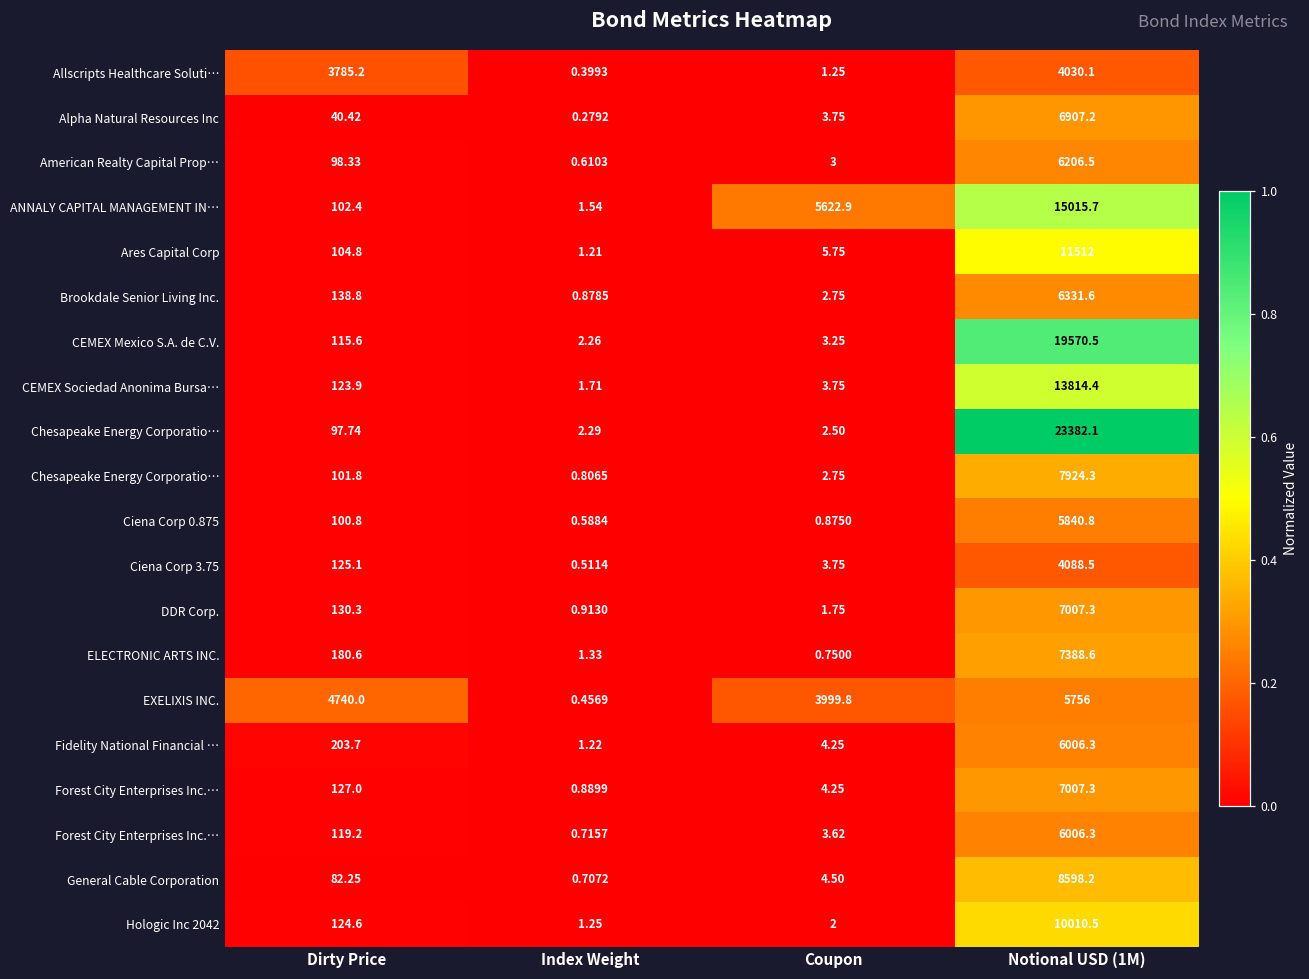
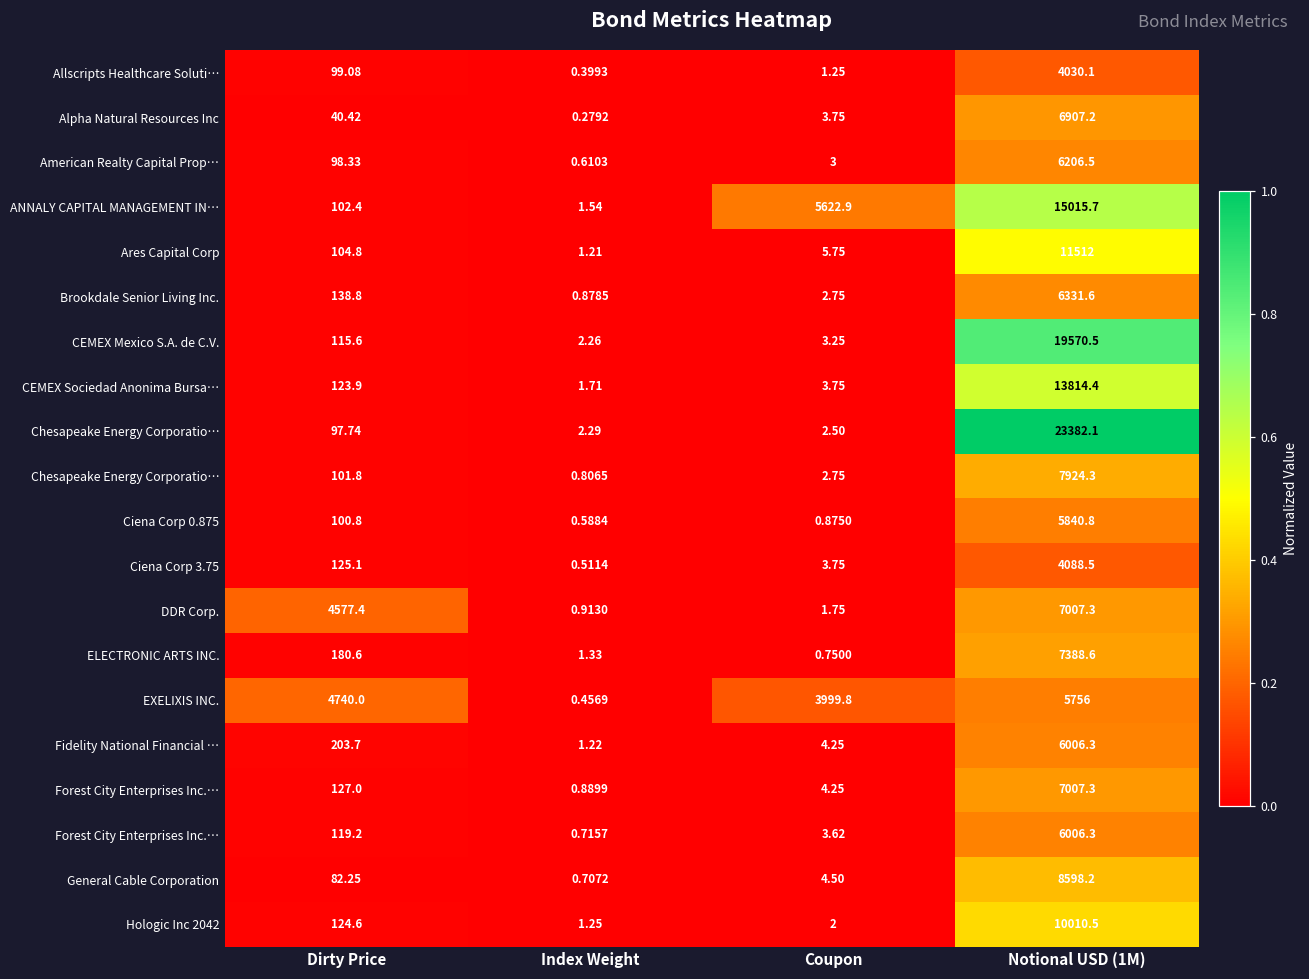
  {
    "Allscripts Healthcare Soluti…": {
-     "Dirty Price": 3785.2,
+     "Dirty Price": 99.08,
      "Index Weight": 0.3993,
      "Coupon": 1.25,
      "Notional USD (1M)": 4030.1
    },
    "Alpha Natural Resources Inc": {
      "Dirty Price": 40.42,
      "Index Weight": 0.2792,
      "Coupon": 3.75,
      "Notional USD (1M)": 6907.2
    },
    "American Realty Capital Prop…": {
      "Dirty Price": 98.33,
      "Index Weight": 0.6103,
      "Coupon": 3,
      "Notional USD (1M)": 6206.5
    },
    "ANNALY CAPITAL MANAGEMENT IN…": {
      "Dirty Price": 102.4,
      "Index Weight": 1.54,
      "Coupon": 5622.9,
      "Notional USD (1M)": 15015.7
    },
    "Ares Capital Corp": {
      "Dirty Price": 104.8,
      "Index Weight": 1.21,
      "Coupon": 5.75,
      "Notional USD (1M)": 11512
    },
    "Brookdale Senior Living Inc.": {
      "Dirty Price": 138.8,
      "Index Weight": 0.8785,
      "Coupon": 2.75,
      "Notional USD (1M)": 6331.6
    },
    "CEMEX Mexico S.A. de C.V.": {
      "Dirty Price": 115.6,
      "Index Weight": 2.26,
      "Coupon": 3.25,
      "Notional USD (1M)": 19570.5
    },
    "CEMEX Sociedad Anonima Bursa…": {
      "Dirty Price": 123.9,
      "Index Weight": 1.71,
      "Coupon": 3.75,
      "Notional USD (1M)": 13814.4
    },
    "Ciena Corp 0.875": {
      "Dirty Price": 100.8,
      "Index Weight": 0.5884,
      "Coupon": 0.8750,
      "Notional USD (1M)": 5840.8
    },
    "Ciena Corp 3.75": {
      "Dirty Price": 125.1,
      "Index Weight": 0.5114,
      "Coupon": 3.75,
      "Notional USD (1M)": 4088.5
    },
    "DDR Corp.": {
-     "Dirty Price": 130.3,
+     "Dirty Price": 4577.4,
      "Index Weight": 0.9130,
      "Coupon": 1.75,
      "Notional USD (1M)": 7007.3
    },
    "ELECTRONIC ARTS INC.": {
      "Dirty Price": 180.6,
      "Index Weight": 1.33,
      "Coupon": 0.7500,
      "Notional USD (1M)": 7388.6
    },
    "EXELIXIS INC.": {
      "Dirty Price": 4740.0,
      "Index Weight": 0.4569,
      "Coupon": 3999.8,
      "Notional USD (1M)": 5756
    },
    "Fidelity National Financial …": {
      "Dirty Price": 203.7,
      "Index Weight": 1.22,
      "Coupon": 4.25,
      "Notional USD (1M)": 6006.3
    },
    "General Cable Corporation": {
      "Dirty Price": 82.25,
      "Index Weight": 0.7072,
      "Coupon": 4.50,
      "Notional USD (1M)": 8598.2
    },
    "Hologic Inc 2042": {
      "Dirty Price": 124.6,
      "Index Weight": 1.25,
      "Coupon": 2,
      "Notional USD (1M)": 10010.5
    }
  }
